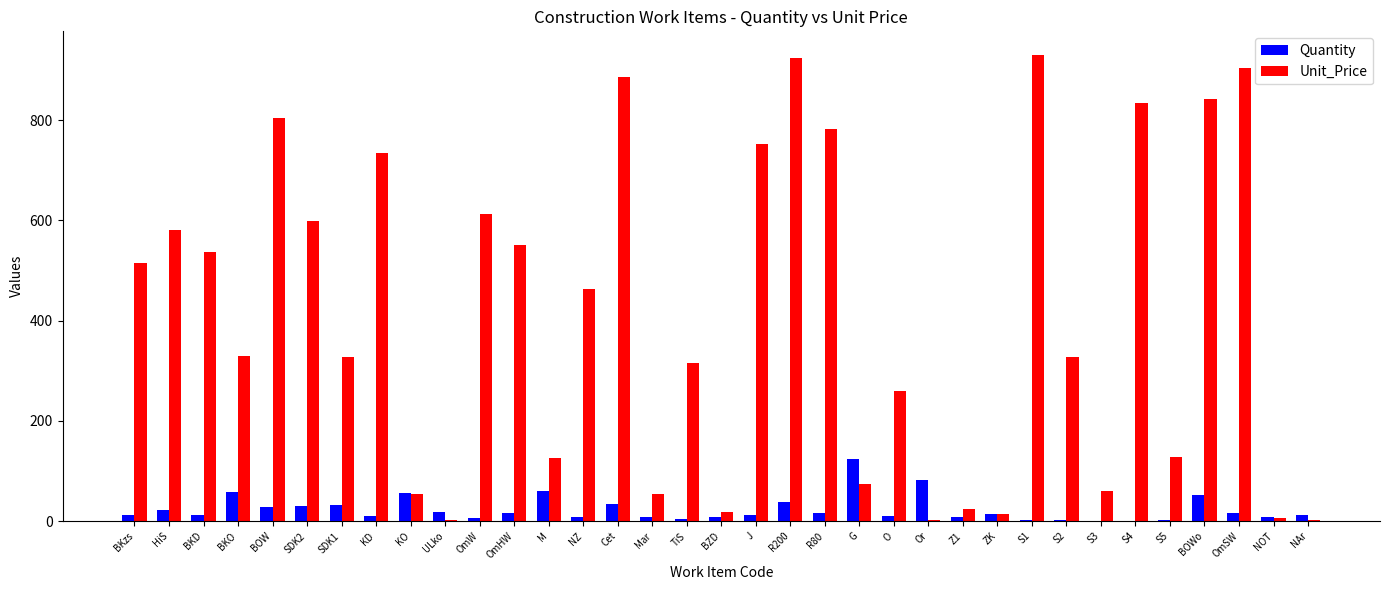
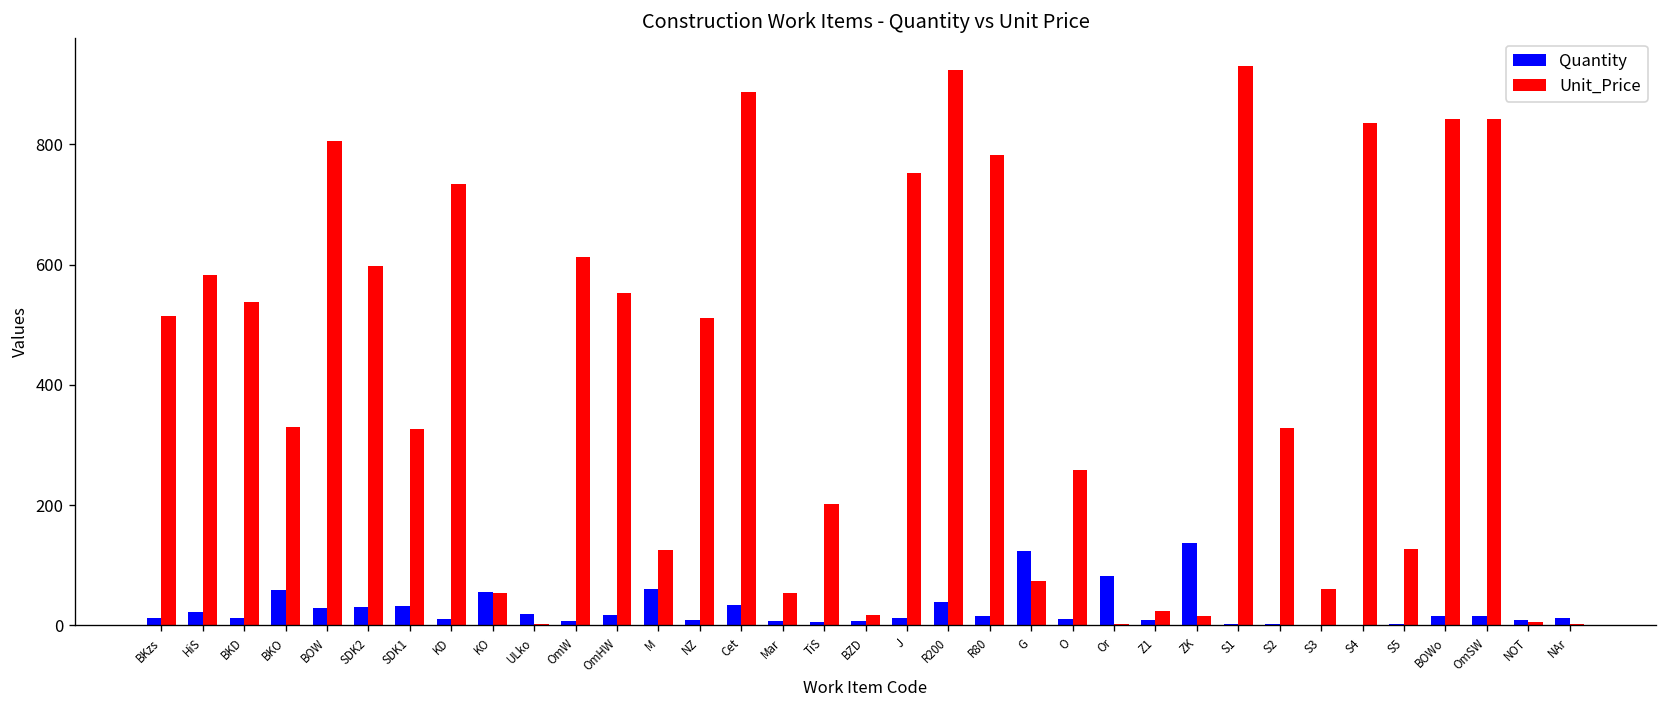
  {
    "Quantity": {
      "BKzs": 10,
      "HiS": 20,
      "BKD": 10,
      "BKO": 60,
      "BOW": 30,
      "SDK2": 30,
      "SDK1": 30,
      "KD": 10,
      "KO": 60,
      "ULko": 20,
      "OmW": 10,
      "OmHW": 20,
      "M": 60,
      "NZ": 10,
      "Cet": 30,
      "Mar": 10,
      "TiS": 10,
      "BZD": 10,
      "J": 10,
      "R200": 40,
      "R80": 20,
      "G": 120,
      "O": 10,
      "Or": 80,
      "Z1": 10,
-     "ZK": 20,
+     "ZK": 140,
      "S3": 0,
      "S4": 0,
-     "BOWo": 50,
+     "BOWo": 20,
      "OmSW": 20,
      "NOT": 10,
      "NAr": 10
    },
    "Unit_Price": {
      "BKzs": 520,
      "HiS": 580,
      "BKD": 540,
      "BKO": 330,
      "BOW": 810,
      "SDK2": 600,
      "SDK1": 330,
      "KD": 730,
      "KO": 50,
      "OmW": 610,
      "OmHW": 550,
      "M": 130,
-     "NZ": 460,
+     "NZ": 510,
      "Cet": 890,
      "Mar": 50,
-     "TiS": 320,
+     "TiS": 200,
      "BZD": 20,
      "J": 750,
      "R200": 920,
      "R80": 780,
      "G": 70,
      "O": 260,
      "Z1": 20,
      "ZK": 20,
      "S1": 930,
      "S2": 330,
      "S3": 60,
      "S4": 840,
      "S5": 130,
      "BOWo": 840,
-     "OmSW": 910,
+     "OmSW": 840,
      "NOT": 10
    }
  }
